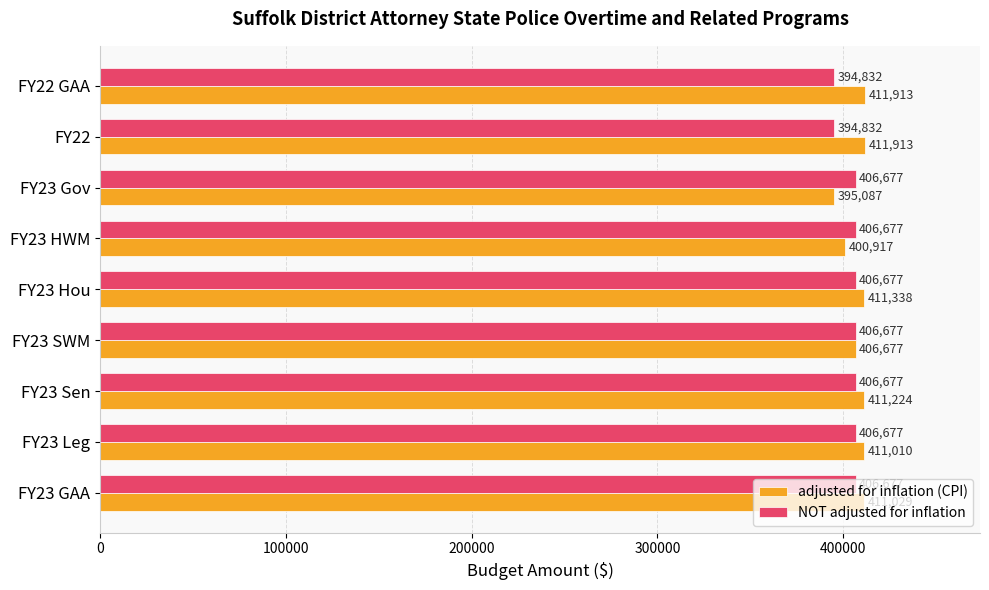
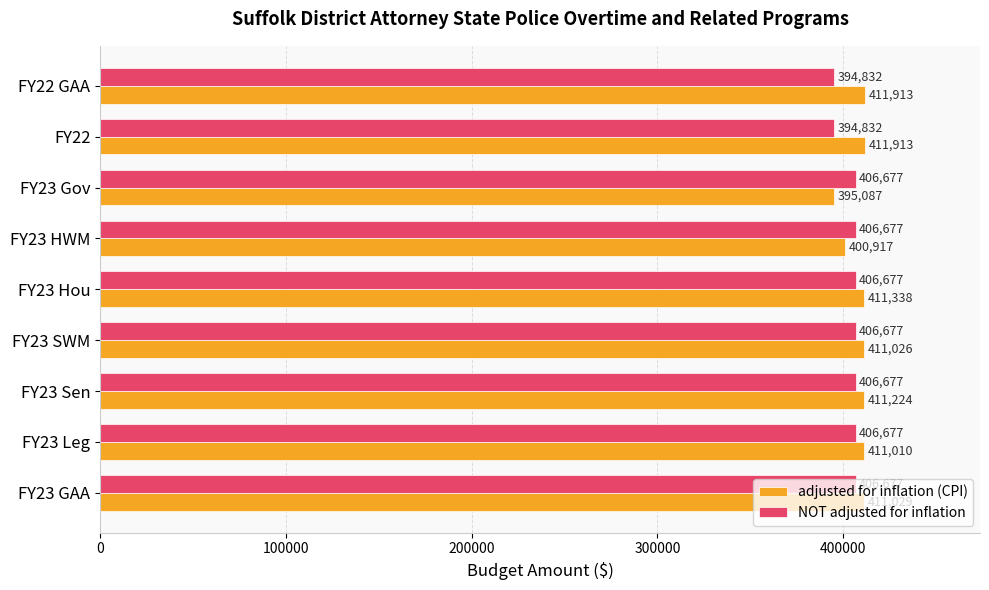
  {
    "adjusted for inflation (CPI)": {
      "FY22 GAA": "411,913",
      "FY22": "411,913",
      "FY23 Gov": "395,087",
      "FY23 HWM": "400,917",
      "FY23 Hou": "411,338",
-     "FY23 SWM": "406,677",
+     "FY23 SWM": "411,026",
      "FY23 Sen": "411,224",
      "FY23 Leg": "411,010"
    },
    "NOT adjusted for inflation": {
      "FY22 GAA": "394,832",
      "FY22": "394,832",
      "FY23 Gov": "406,677",
      "FY23 HWM": "406,677",
      "FY23 Hou": "406,677",
      "FY23 SWM": "406,677",
      "FY23 Sen": "406,677",
      "FY23 Leg": "406,677"
    }
  }
